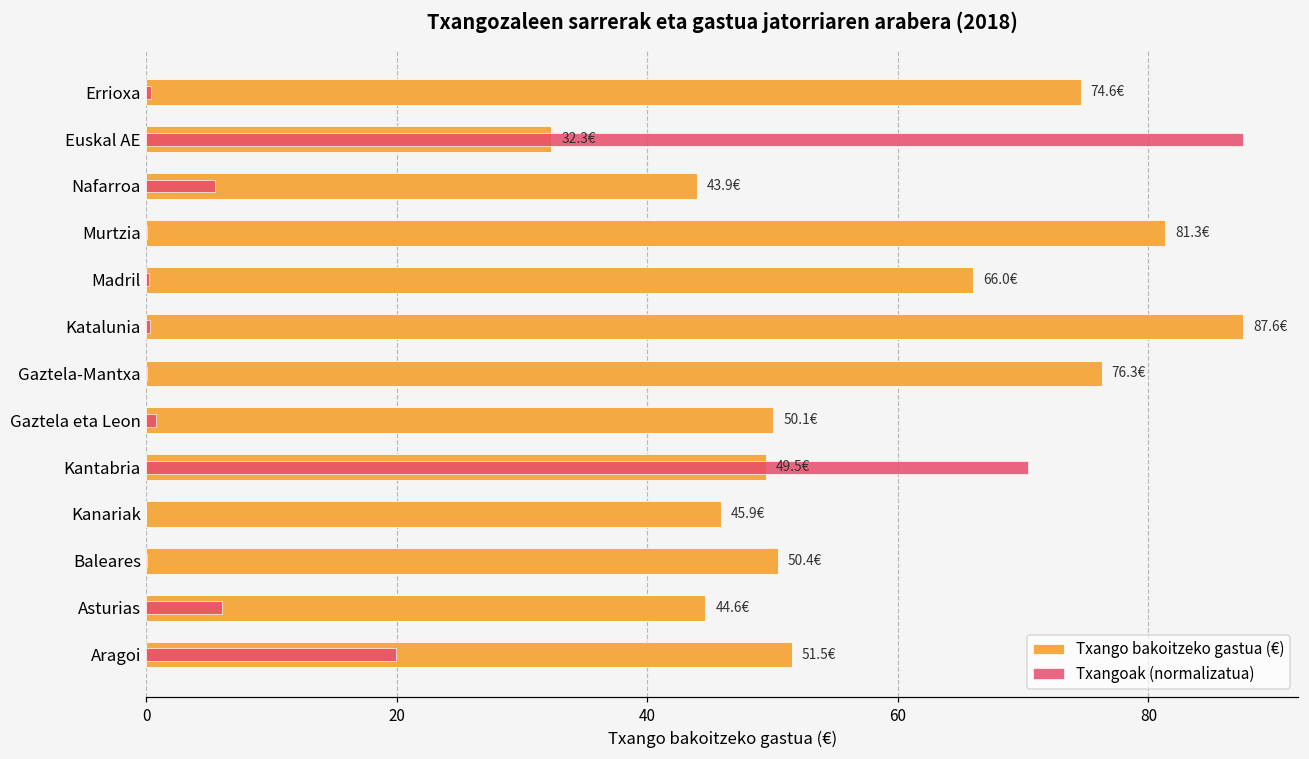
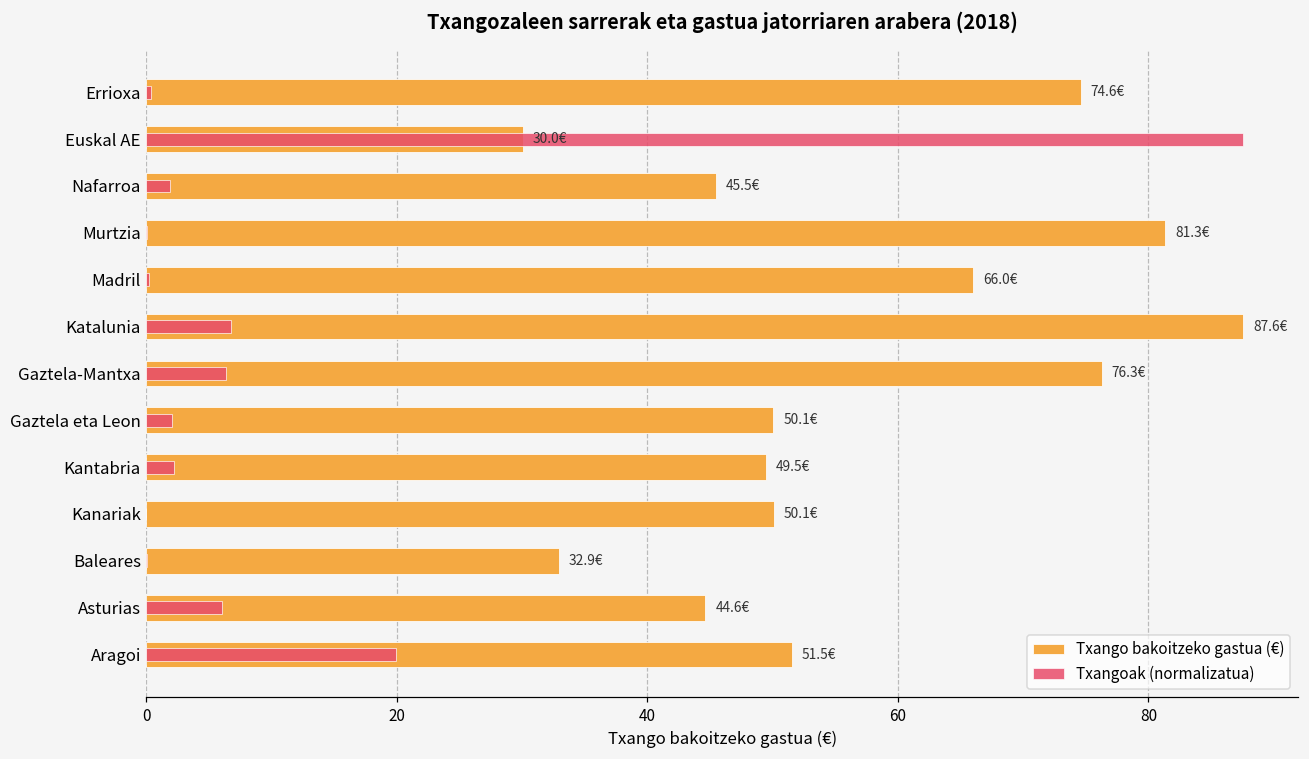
  {
    "Txango bakoitzeko gastua (€)": {
      "Errioxa": "74.6€",
-     "Euskal AE": "32.3€",
-     "Nafarroa": "43.9€",
+     "Euskal AE": "30.0€",
+     "Nafarroa": "45.5€",
      "Murtzia": "81.3€",
      "Madril": "66.0€",
      "Katalunia": "87.6€",
      "Gaztela-Mantxa": "76.3€",
      "Gaztela eta Leon": "50.1€",
-     "Kanariak": "45.9€",
-     "Baleares": "50.4€",
+     "Kanariak": "50.1€",
+     "Baleares": "32.9€",
      "Asturias": "44.6€",
      "Aragoi": "51.5€"
    },
    "Txangoak (normalizatua)": {
-     "Nafarroa": "5.4",
-     "Katalunia": "0.3",
-     "Gaztela-Mantxa": "0.1",
-     "Gaztela eta Leon": "0.8",
-     "Kantabria": "70.4"
+     "Nafarroa": "1.9",
+     "Katalunia": "6.8",
+     "Gaztela-Mantxa": "6.4",
+     "Gaztela eta Leon": "2.0",
+     "Kantabria": "2.2"
    }
  }
